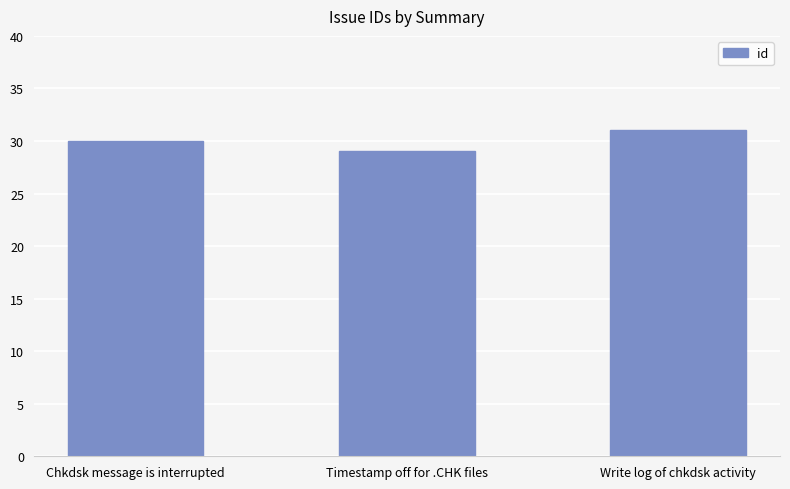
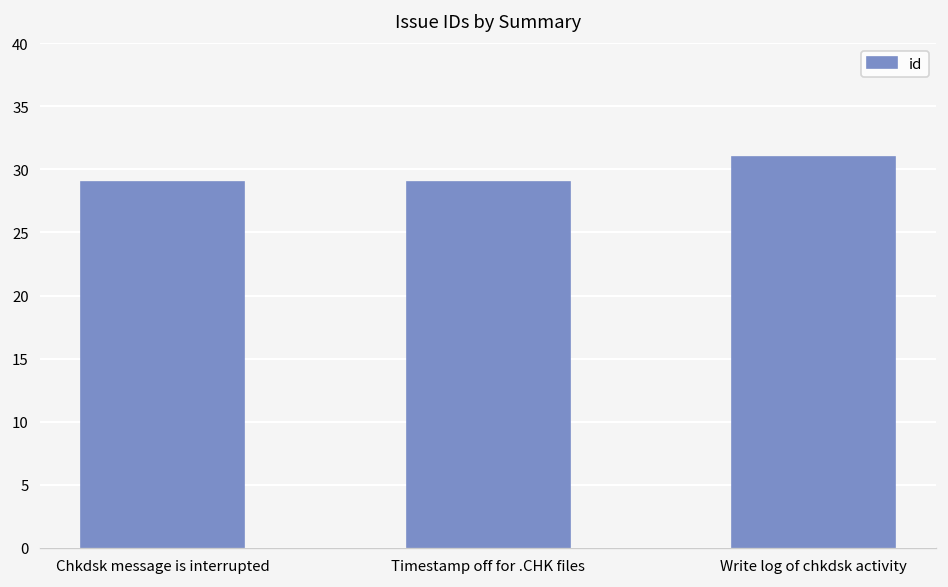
  {
-   "Chkdsk message is interrupted": 30,
+   "Chkdsk message is interrupted": 29,
    "Timestamp off for .CHK files": 29,
    "Write log of chkdsk activity": 31
  }
